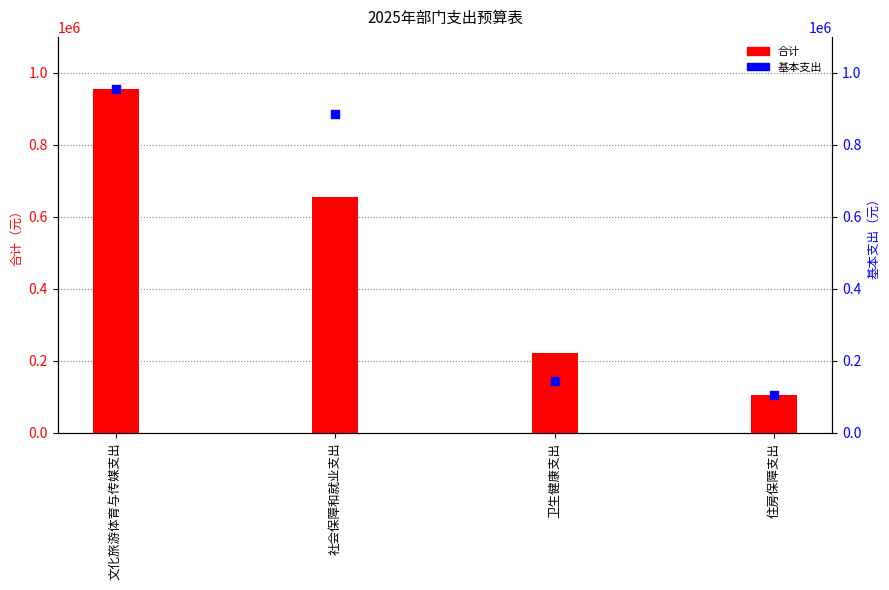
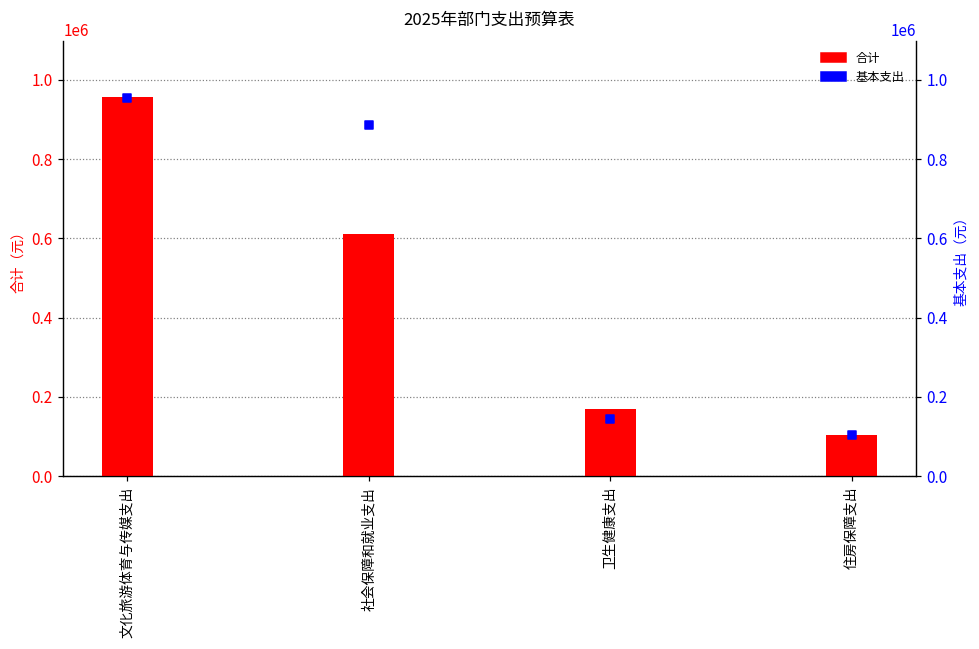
  {
    "合计": {
      "文化旅游体育与传媒支出": 960000,
-     "社会保障和就业支出": 660000,
-     "卫生健康支出": 220000,
+     "社会保障和就业支出": 610000,
+     "卫生健康支出": 170000,
      "住房保障支出": 100000
    }
  }
